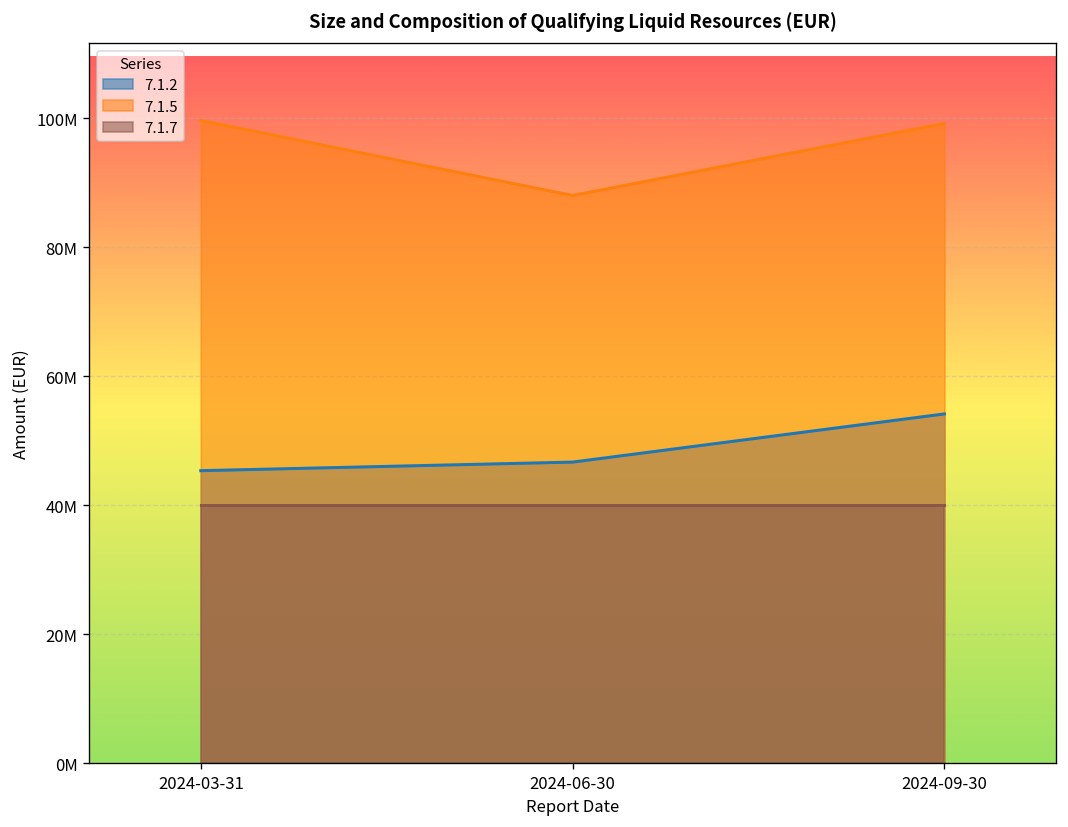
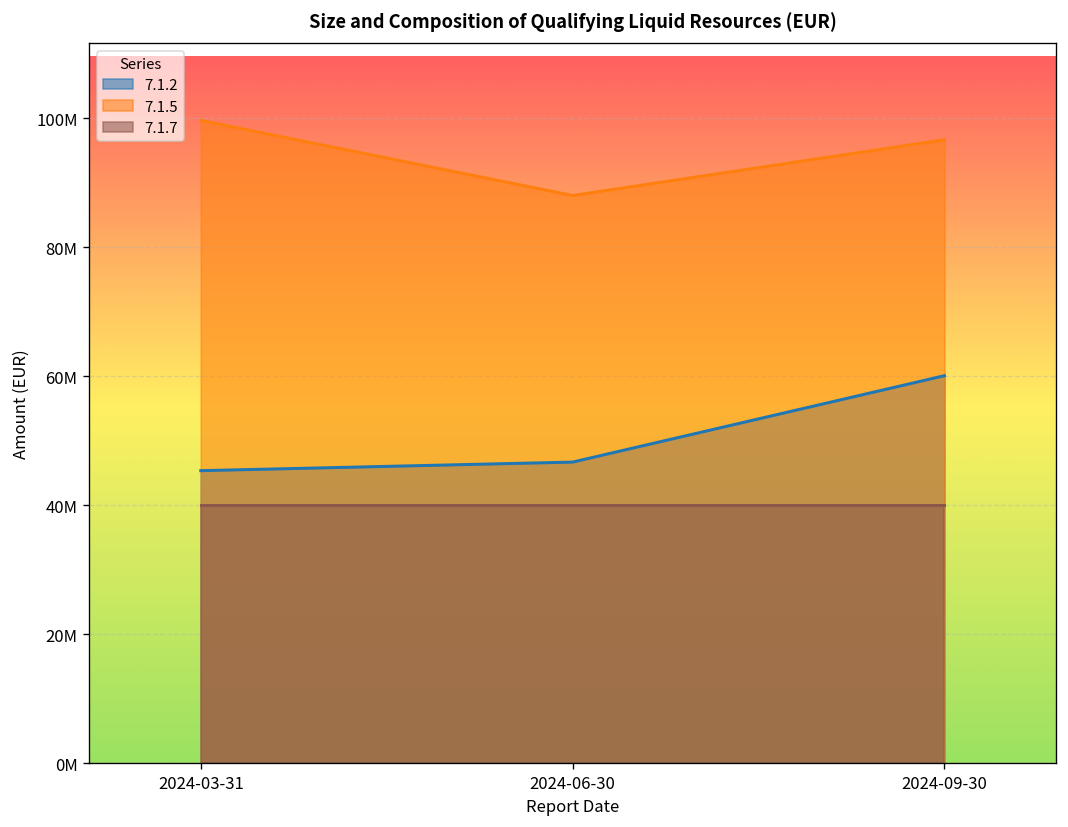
  {
    "7.1.2": {
      "2024-03-31": 45000000,
      "2024-06-30": 47000000,
-     "2024-09-30": 54000000
+     "2024-09-30": 60000000
    },
    "7.1.5": {
      "2024-03-31": 100000000,
      "2024-06-30": 88000000,
-     "2024-09-30": 99000000
+     "2024-09-30": 97000000
    },
    "7.1.7": {
      "2024-03-31": 40000000,
      "2024-06-30": 40000000,
      "2024-09-30": 40000000
    }
  }
